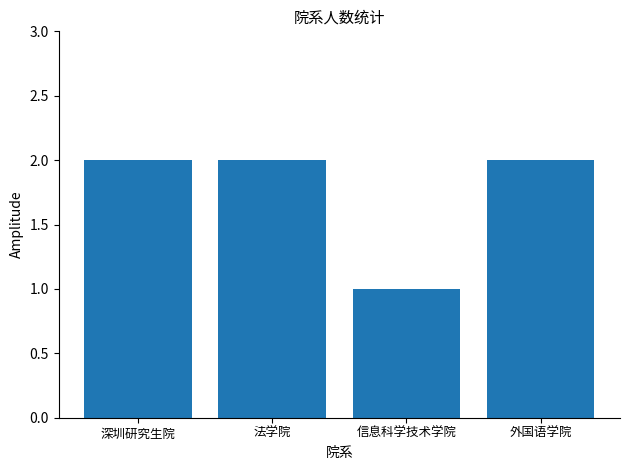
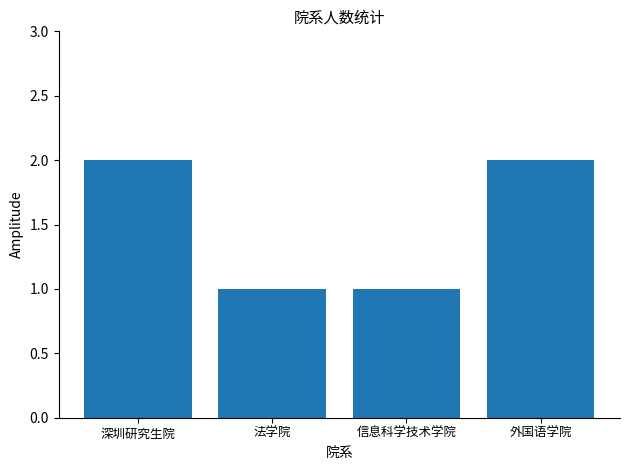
  {
    "深圳研究生院": 2,
-   "法学院": 2,
+   "法学院": 1,
    "信息科学技术学院": 1,
    "外国语学院": 2
  }
